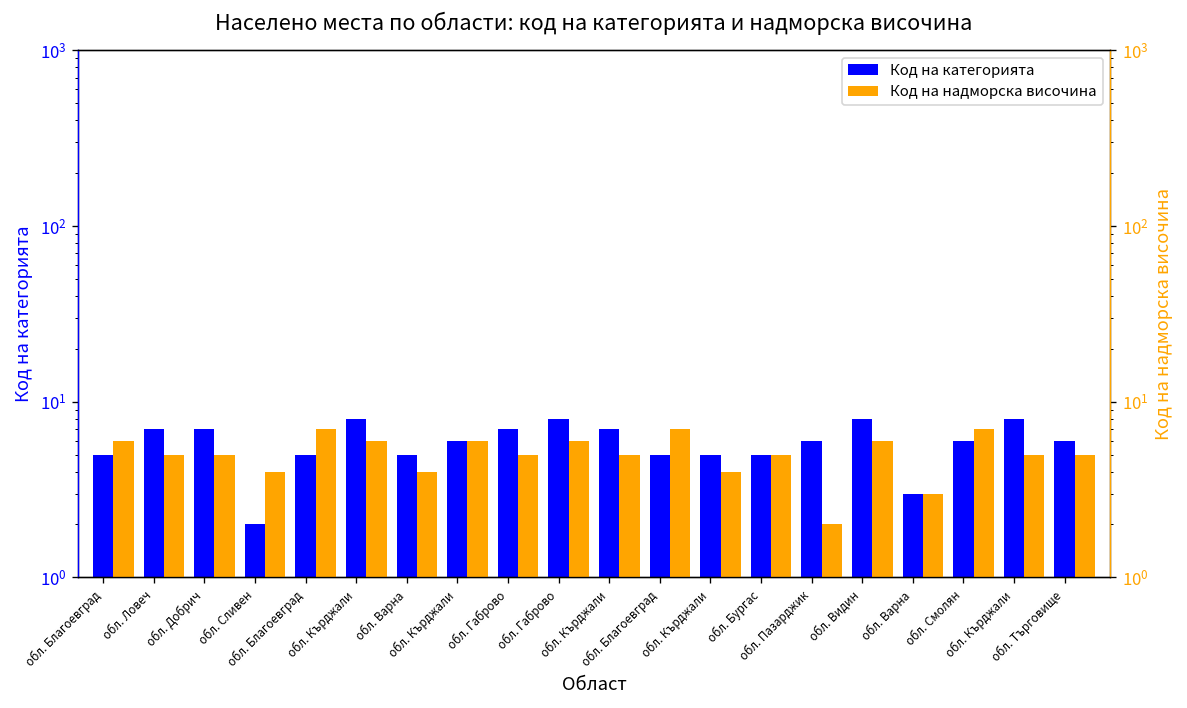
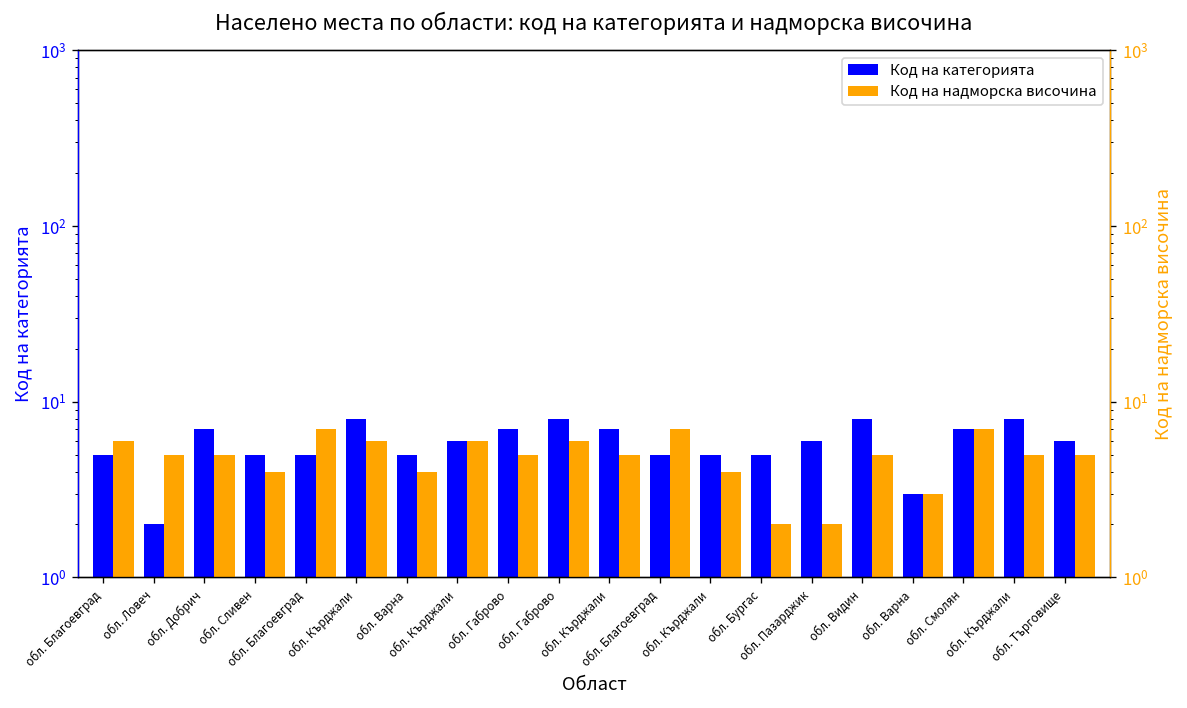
  {
    "Код на категорията": {
-     "обл. Ловеч": 7,
+     "обл. Ловеч": 2,
      "обл. Добрич": 7,
-     "обл. Сливен": 2,
+     "обл. Сливен": 5,
      "обл. Бургас": 5,
      "обл. Пазарджик": 6,
      "обл. Видин": 8,
-     "обл. Смолян": 6,
+     "обл. Смолян": 7,
      "обл. Търговище": 6
    },
    "Код на надморска височина": {
      "обл. Ловеч": 5,
      "обл. Добрич": 5,
      "обл. Сливен": 4,
-     "обл. Бургас": 5,
+     "обл. Бургас": 2,
      "обл. Пазарджик": 2,
-     "обл. Видин": 6,
+     "обл. Видин": 5,
      "обл. Смолян": 7,
      "обл. Търговище": 5
    }
  }
